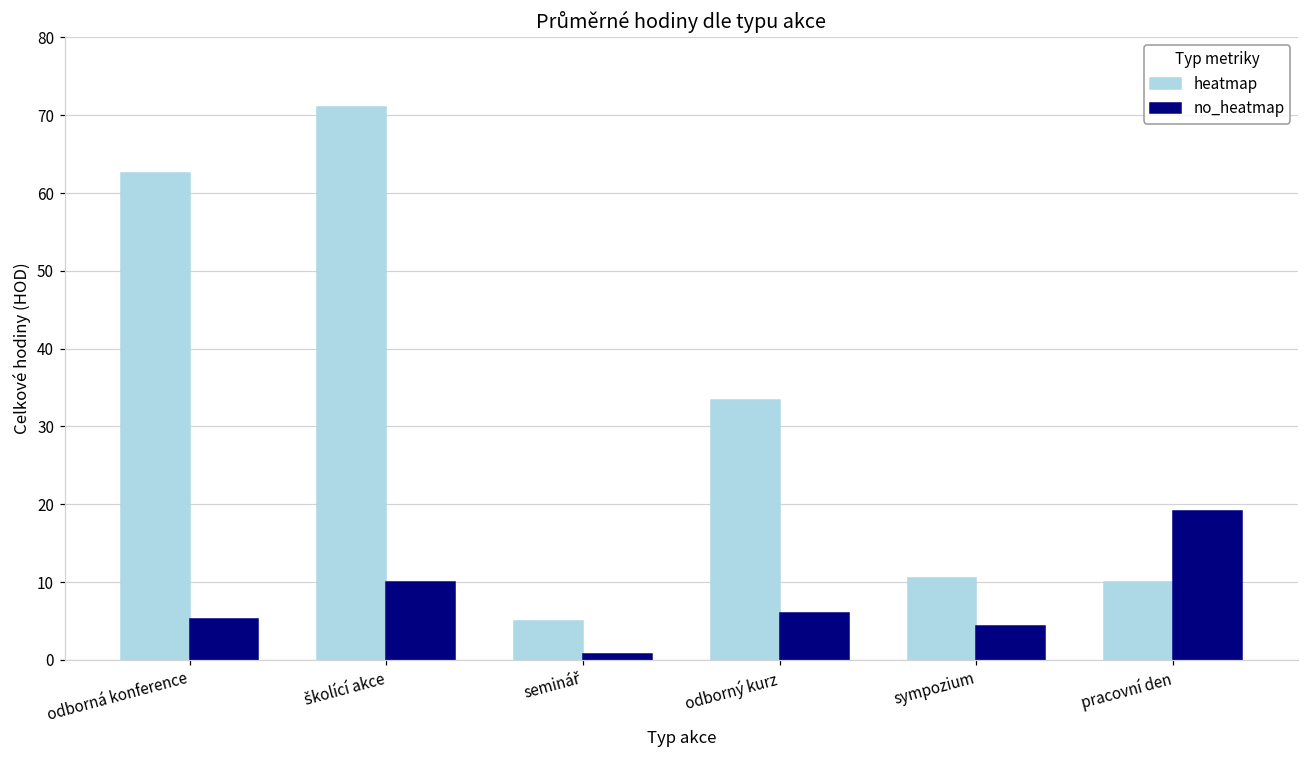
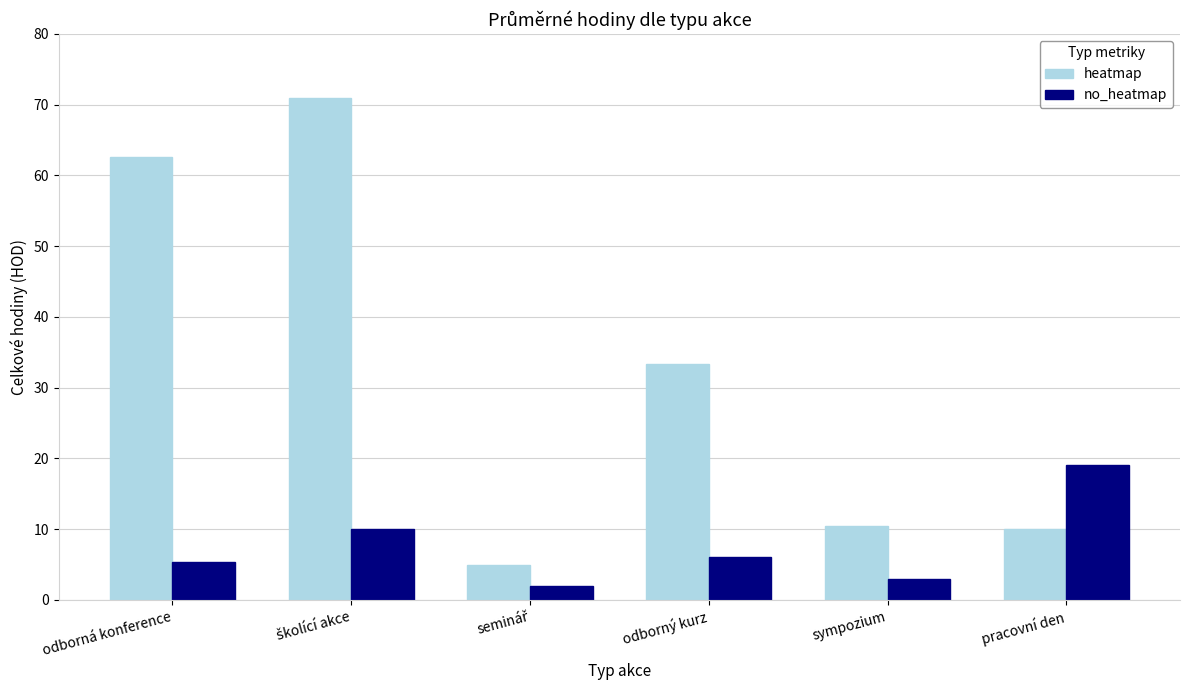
  {
    "heatmap": {
      "odborná konference": 63,
      "školící akce": 71,
      "seminář": 5,
      "odborný kurz": 33,
      "sympozium": 11,
      "pracovní den": 10
    },
    "no_heatmap": {
      "odborná konference": 5,
      "školící akce": 10,
-     "seminář": 1,
+     "seminář": 2,
      "odborný kurz": 6,
-     "sympozium": 4,
+     "sympozium": 3,
      "pracovní den": 19
    }
  }
